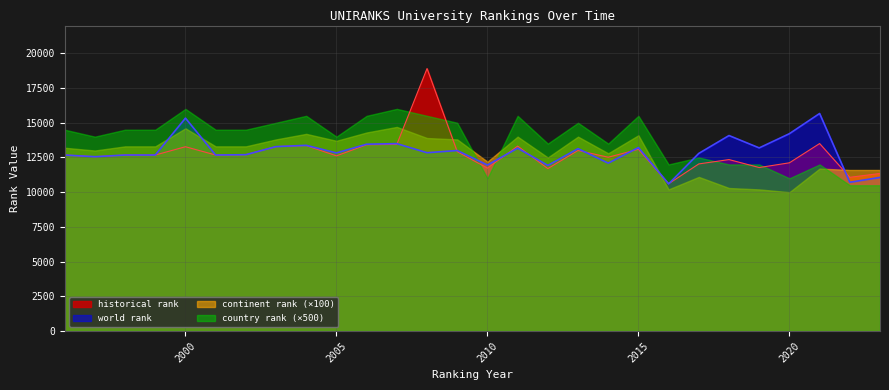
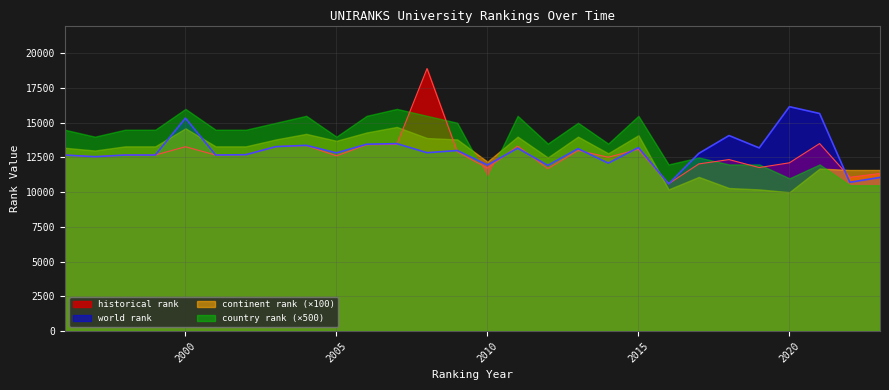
  {
    "historical rank": {
      "2000": 13300,
      "2005": 12600,
      "2010": 11700,
      "2020": 12100
    },
    "world rank": {
      "2000": 15300,
      "2005": 12800,
      "2010": 12000,
-     "2020": 14200
+     "2020": 16200
    },
    "continent rank (×100)": {
      "2000": 14600,
      "2005": 13700,
      "2010": 12200,
      "2015": 14100,
      "2020": 10000
    },
    "country rank (×500)": {
      "2000": 16000,
      "2005": 14000,
      "2010": 11000,
      "2015": 15500,
      "2020": 11000
    }
  }
